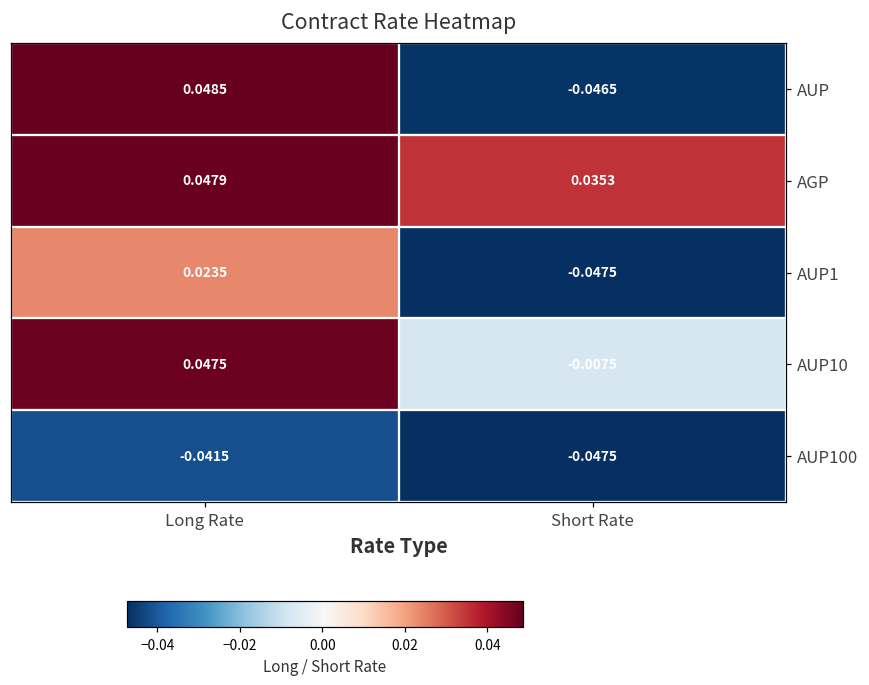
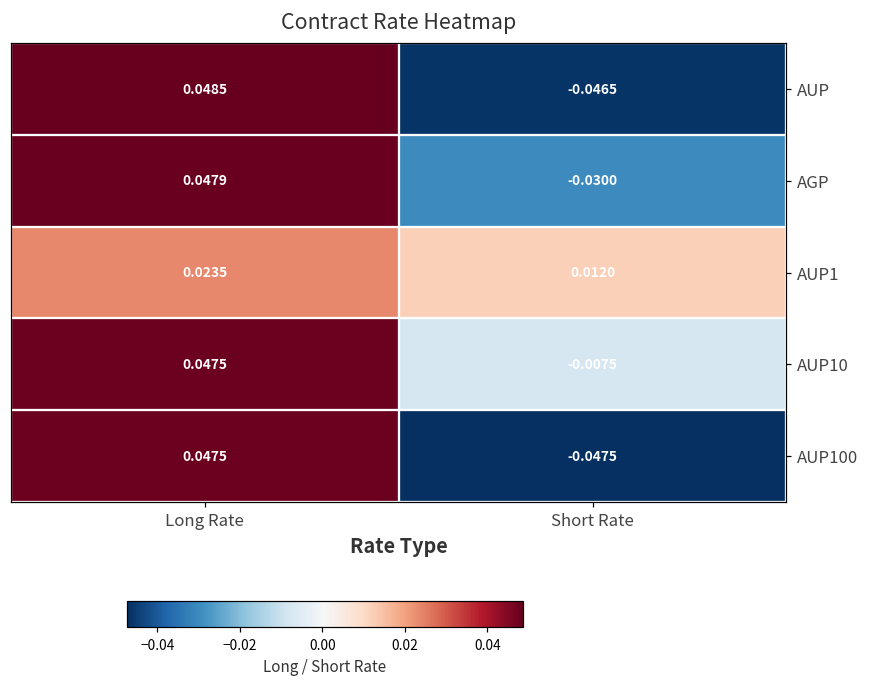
  {
    "AUP": {
      "Long Rate": 0.0485,
      "Short Rate": -0.0465
    },
    "AGP": {
      "Long Rate": 0.0479,
-     "Short Rate": 0.0353
+     "Short Rate": -0.0300
    },
    "AUP1": {
      "Long Rate": 0.0235,
-     "Short Rate": -0.0475
+     "Short Rate": 0.0120
    },
    "AUP10": {
      "Long Rate": 0.0475
    },
    "AUP100": {
-     "Long Rate": -0.0415,
+     "Long Rate": 0.0475,
      "Short Rate": -0.0475
    }
  }
